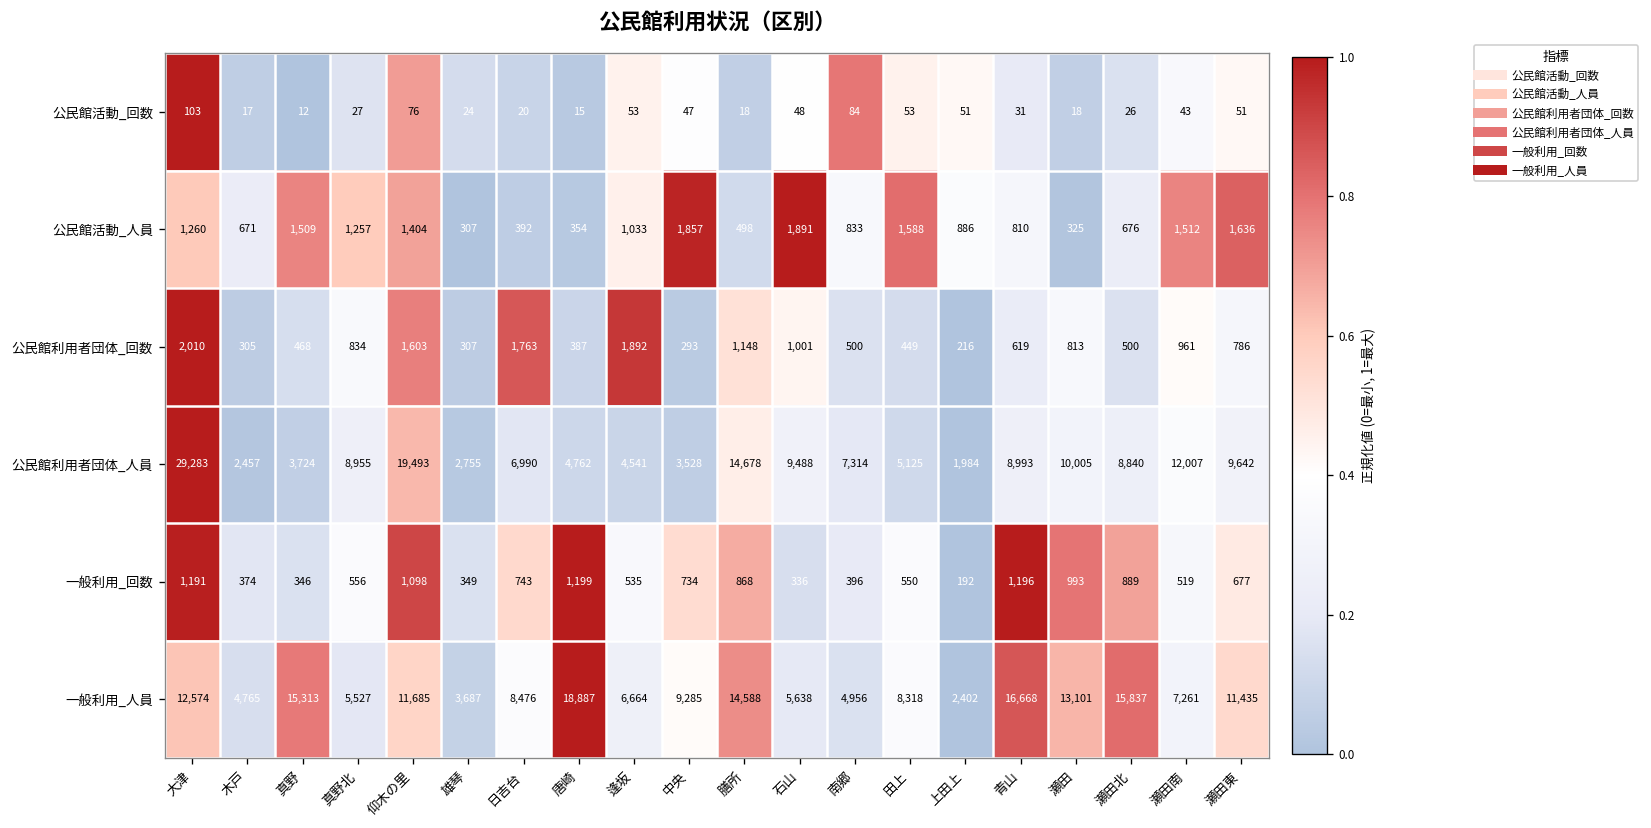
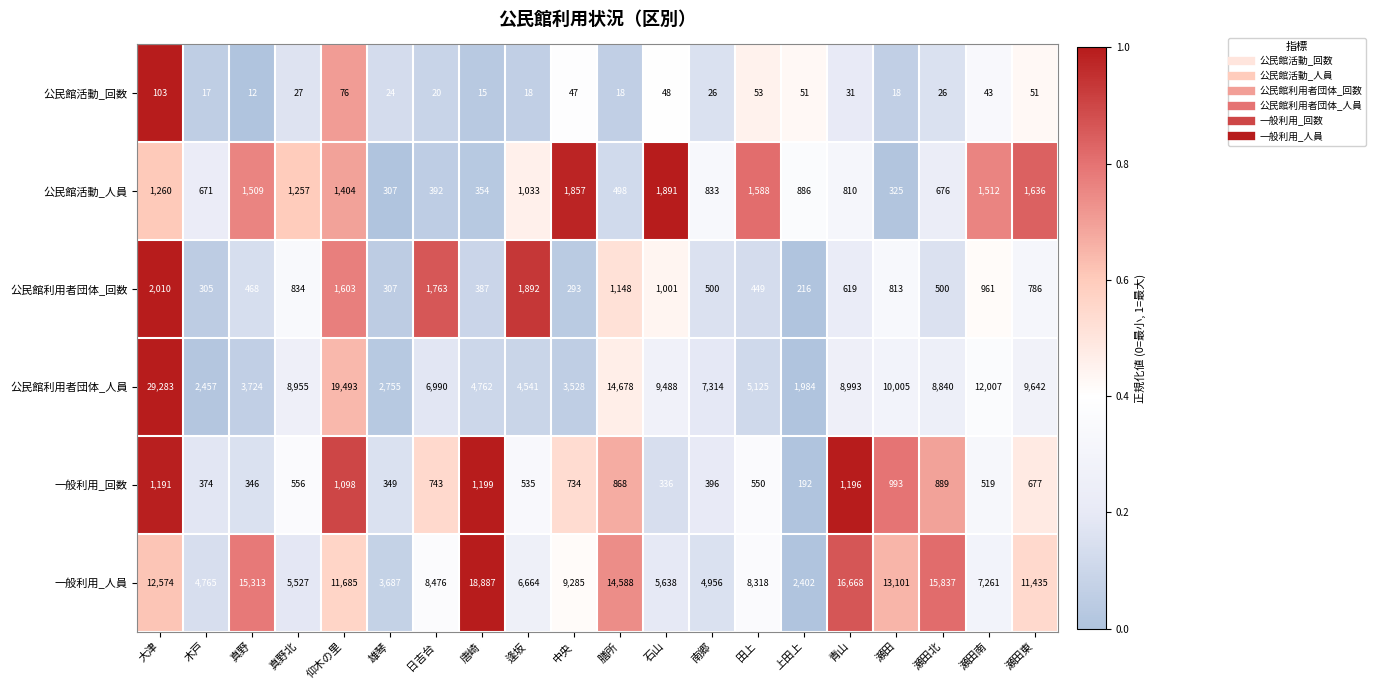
  {
    "公民館活動_回数": {
      "大津": "103",
      "木戸": "17",
      "真野": "12",
      "真野北": "27",
      "仰木の里": "76",
      "日吉台": "20",
      "唐崎": "15",
-     "逢坂": "53",
+     "逢坂": "18",
      "中央": "47",
      "膳所": "18",
      "石山": "48",
-     "南郷": "84",
+     "南郷": "26",
      "田上": "53",
      "上田上": "51",
      "青山": "31",
      "瀬田": "18",
      "瀬田北": "26",
      "瀬田南": "43",
      "瀬田東": "51"
    },
    "公民館活動_人員": {
      "大津": "1,260",
      "木戸": "671",
      "真野": "1,509",
      "真野北": "1,257",
      "仰木の里": "1,404",
      "雄琴": "307",
      "日吉台": "392",
      "唐崎": "354",
      "逢坂": "1,033",
      "中央": "1,857",
      "石山": "1,891",
      "南郷": "833",
      "田上": "1,588",
      "上田上": "886",
      "青山": "810",
      "瀬田": "325",
      "瀬田北": "676",
      "瀬田南": "1,512",
      "瀬田東": "1,636"
    },
    "公民館利用者団体_回数": {
      "大津": "2,010",
      "木戸": "305",
      "真野北": "834",
      "仰木の里": "1,603",
      "雄琴": "307",
      "日吉台": "1,763",
      "唐崎": "387",
      "逢坂": "1,892",
      "中央": "293",
      "膳所": "1,148",
      "石山": "1,001",
      "南郷": "500",
      "上田上": "216",
      "青山": "619",
      "瀬田": "813",
      "瀬田北": "500",
      "瀬田南": "961",
      "瀬田東": "786"
    },
    "公民館利用者団体_人員": {
      "大津": "29,283",
      "木戸": "2,457",
      "真野": "3,724",
      "真野北": "8,955",
      "仰木の里": "19,493",
      "雄琴": "2,755",
      "日吉台": "6,990",
      "唐崎": "4,762",
      "逢坂": "4,541",
      "中央": "3,528",
      "膳所": "14,678",
      "石山": "9,488",
      "南郷": "7,314",
      "田上": "5,125",
      "上田上": "1,984",
      "青山": "8,993",
      "瀬田": "10,005",
      "瀬田北": "8,840",
      "瀬田南": "12,007",
      "瀬田東": "9,642"
    },
    "一般利用_回数": {
      "大津": "1,191",
      "木戸": "374",
      "真野": "346",
      "真野北": "556",
      "仰木の里": "1,098",
      "雄琴": "349",
      "日吉台": "743",
      "唐崎": "1,199",
      "逢坂": "535",
      "中央": "734",
      "膳所": "868",
      "南郷": "396",
      "田上": "550",
      "上田上": "192",
      "青山": "1,196",
      "瀬田": "993",
      "瀬田北": "889",
      "瀬田南": "519",
      "瀬田東": "677"
    },
    "一般利用_人員": {
      "大津": "12,574",
      "真野": "15,313",
      "真野北": "5,527",
      "仰木の里": "11,685",
      "雄琴": "3,687",
      "日吉台": "8,476",
      "唐崎": "18,887",
      "逢坂": "6,664",
      "中央": "9,285",
      "膳所": "14,588",
      "石山": "5,638",
      "南郷": "4,956",
      "田上": "8,318",
      "上田上": "2,402",
      "青山": "16,668",
      "瀬田": "13,101",
      "瀬田北": "15,837",
      "瀬田南": "7,261",
      "瀬田東": "11,435"
    }
  }
